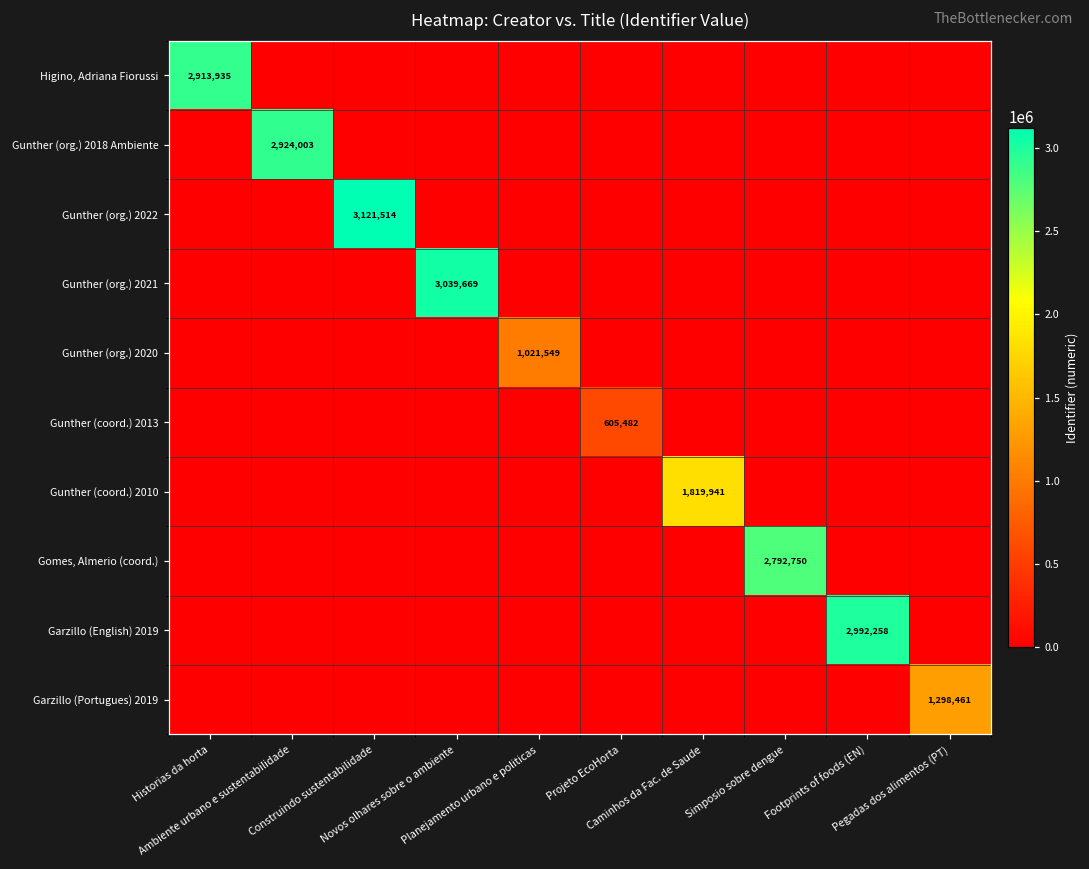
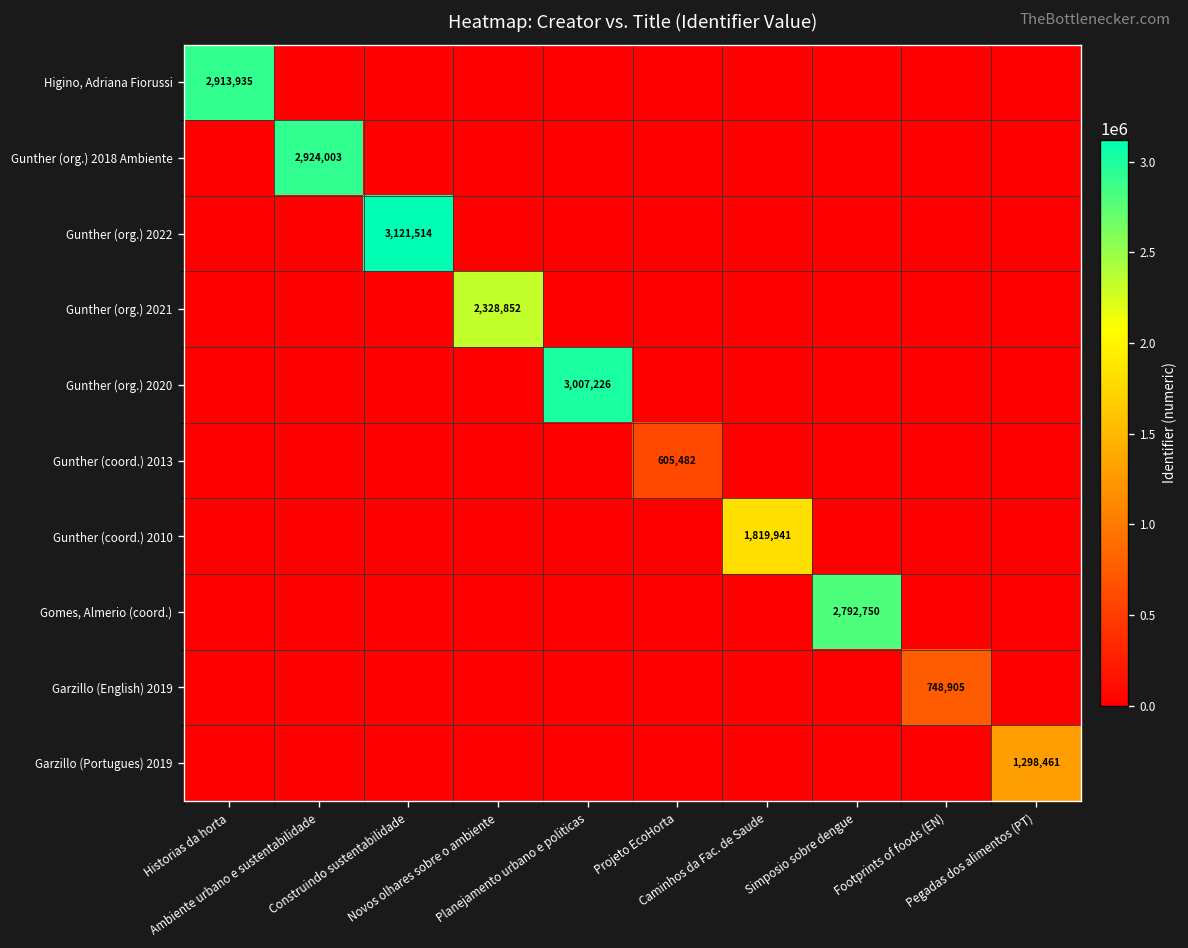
  {
    "Higino, Adriana Fiorussi": {
      "Historias da horta": "2,913,935"
    },
    "Gunther (org.) 2018 Ambiente": {
      "Ambiente urbano e sustentabilidade": "2,924,003"
    },
    "Gunther (org.) 2022": {
      "Construindo sustentabilidade": "3,121,514"
    },
    "Gunther (org.) 2021": {
-     "Novos olhares sobre o ambiente": "3,039,669"
+     "Novos olhares sobre o ambiente": "2,328,852"
    },
    "Gunther (org.) 2020": {
-     "Planejamento urbano e politicas": "1,021,549"
+     "Planejamento urbano e politicas": "3,007,226"
    },
    "Gunther (coord.) 2013": {
      "Projeto EcoHorta": "605,482"
    },
    "Gunther (coord.) 2010": {
      "Caminhos da Fac. de Saude": "1,819,941"
    },
    "Gomes, Almerio (coord.)": {
      "Simposio sobre dengue": "2,792,750"
    },
    "Garzillo (English) 2019": {
-     "Footprints of foods (EN)": "2,992,258"
+     "Footprints of foods (EN)": "748,905"
    },
    "Garzillo (Portugues) 2019": {
      "Pegadas dos alimentos (PT)": "1,298,461"
    }
  }
